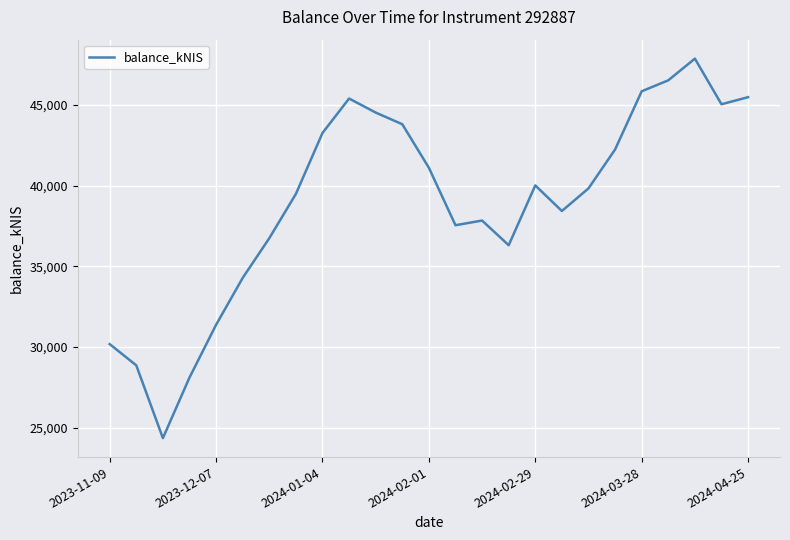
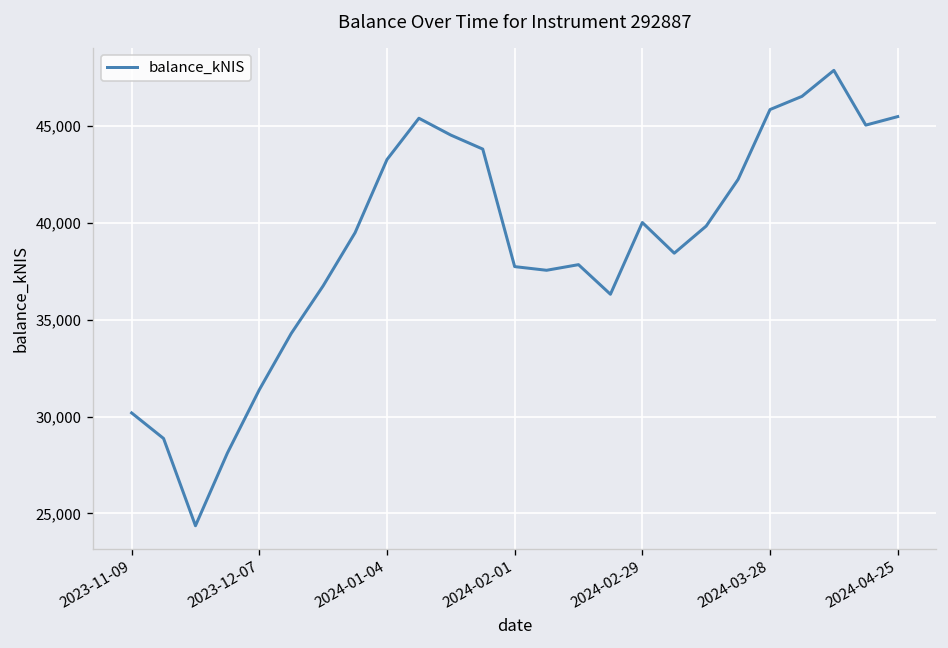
  {
    "2023-11-09": "30,200",
    "2023-12-07": "31,400",
    "2024-01-04": "43,300",
-   "2024-02-01": "41,100",
+   "2024-02-01": "37,700",
    "2024-02-29": "40,000",
    "2024-03-28": "45,800",
    "2024-04-25": "45,500"
  }
